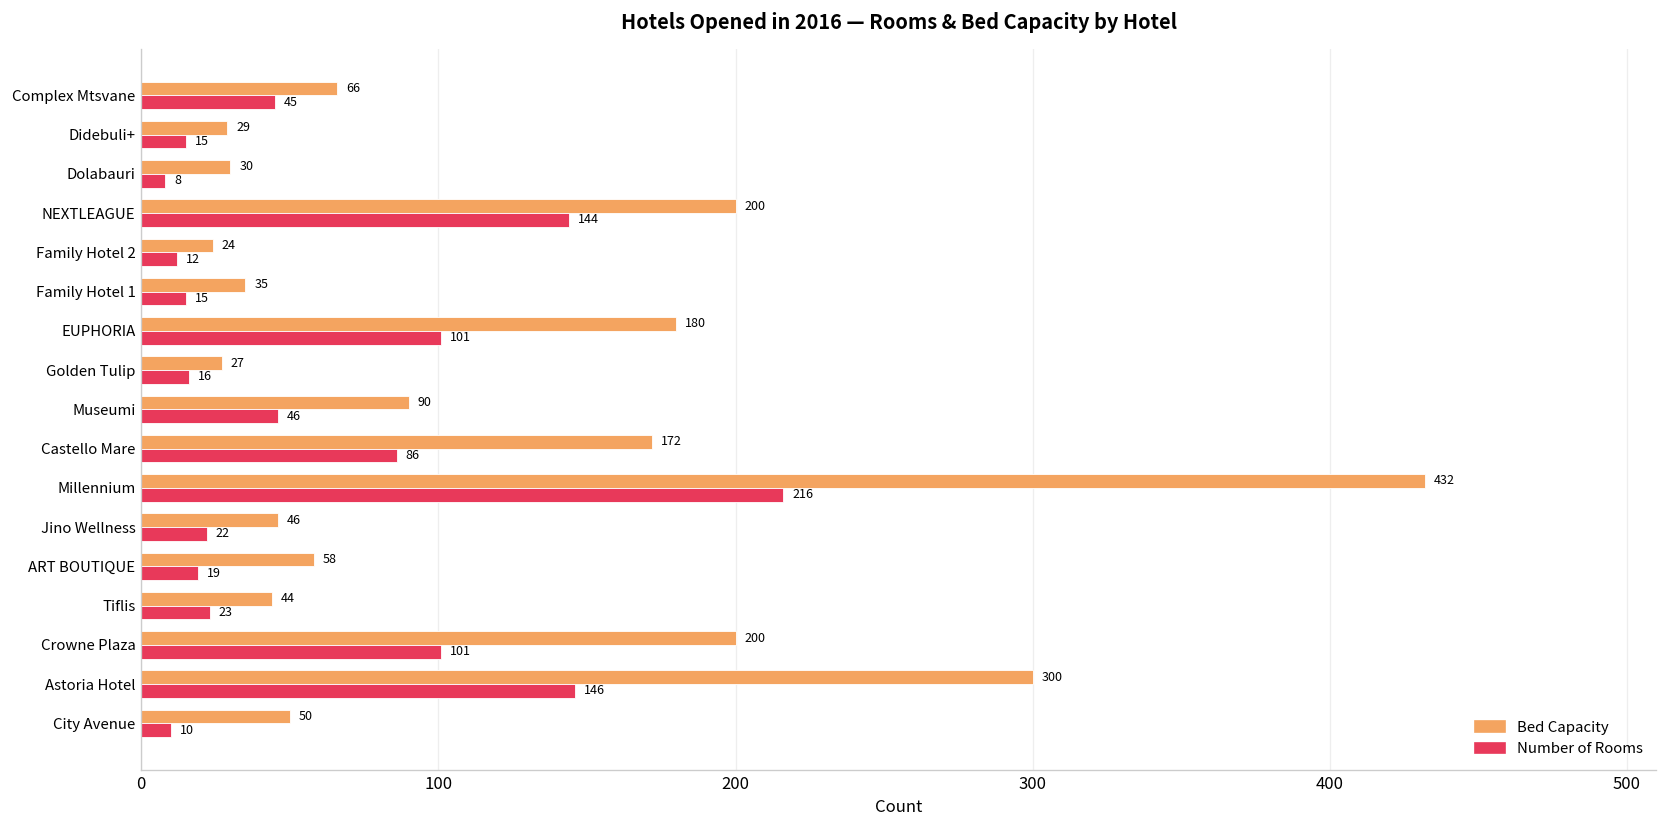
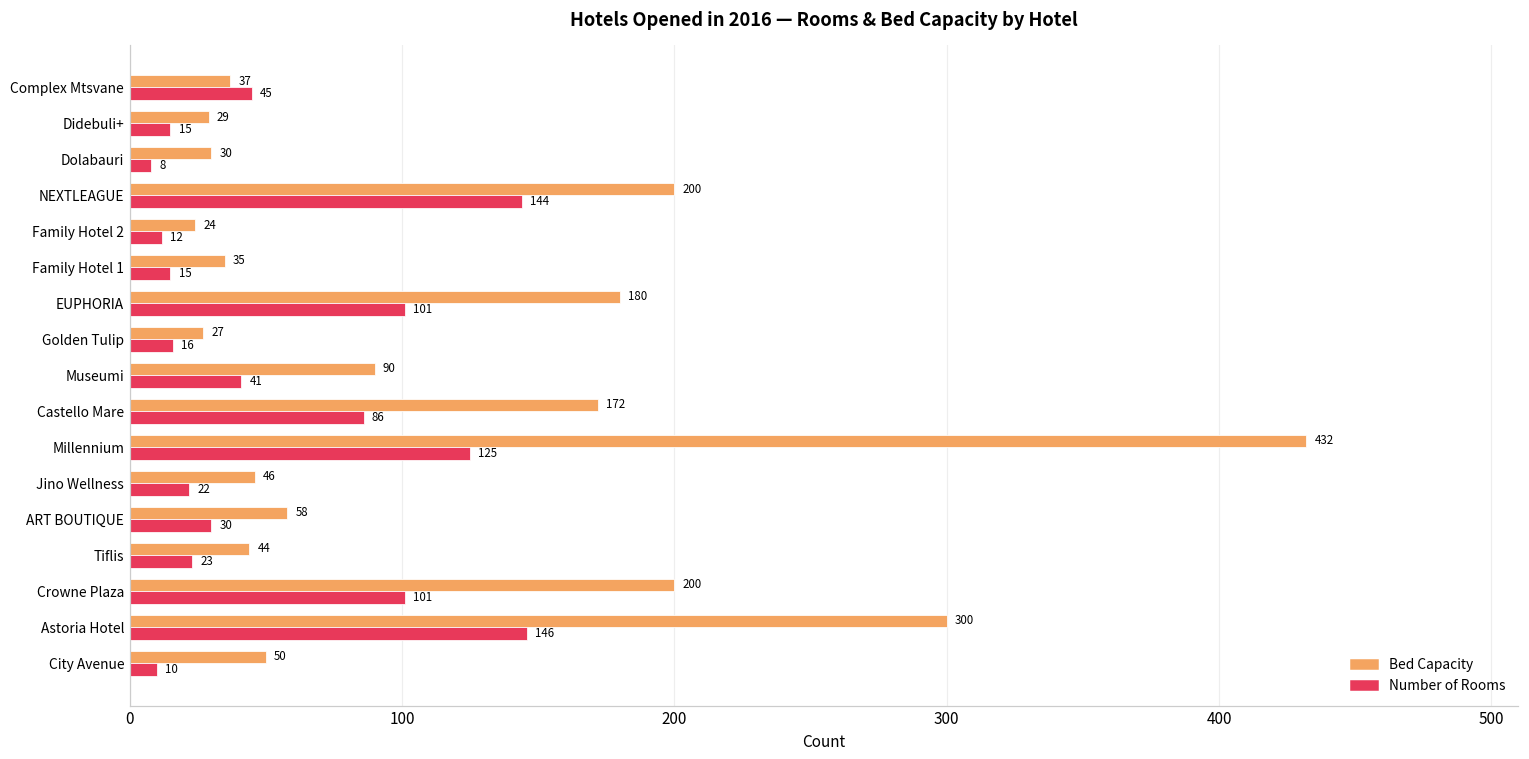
  {
    "Bed Capacity": {
-     "Complex Mtsvane": 66,
+     "Complex Mtsvane": 37,
      "Didebuli+": 29,
      "Dolabauri": 30,
      "NEXTLEAGUE": 200,
      "Family Hotel 2": 24,
      "Family Hotel 1": 35,
      "EUPHORIA": 180,
      "Golden Tulip": 27,
      "Museumi": 90,
      "Castello Mare": 172,
      "Millennium": 432,
      "Jino Wellness": 46,
      "ART BOUTIQUE": 58,
      "Tiflis": 44,
      "Crowne Plaza": 200,
      "Astoria Hotel": 300,
      "City Avenue": 50
    },
    "Number of Rooms": {
      "Complex Mtsvane": 45,
      "Didebuli+": 15,
      "Dolabauri": 8,
      "NEXTLEAGUE": 144,
      "Family Hotel 2": 12,
      "Family Hotel 1": 15,
      "EUPHORIA": 101,
      "Golden Tulip": 16,
-     "Museumi": 46,
+     "Museumi": 41,
      "Castello Mare": 86,
-     "Millennium": 216,
+     "Millennium": 125,
      "Jino Wellness": 22,
-     "ART BOUTIQUE": 19,
+     "ART BOUTIQUE": 30,
      "Tiflis": 23,
      "Crowne Plaza": 101,
      "Astoria Hotel": 146,
      "City Avenue": 10
    }
  }
